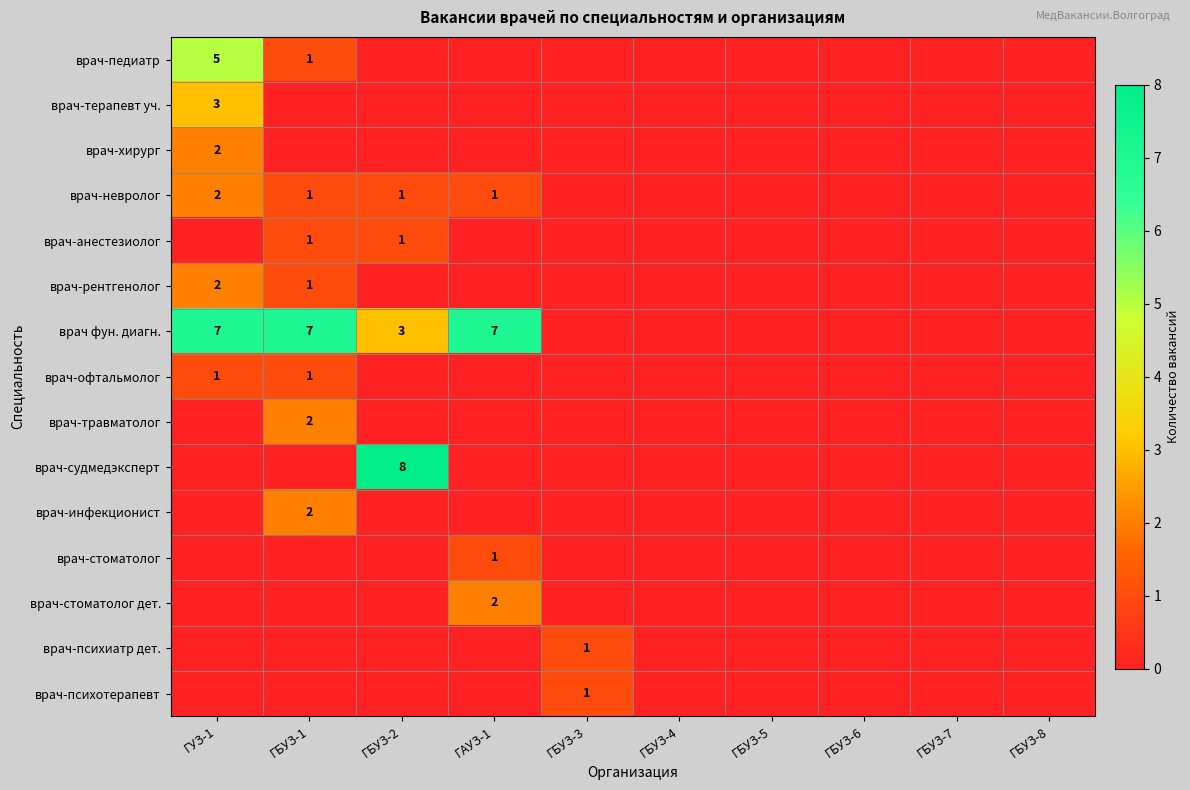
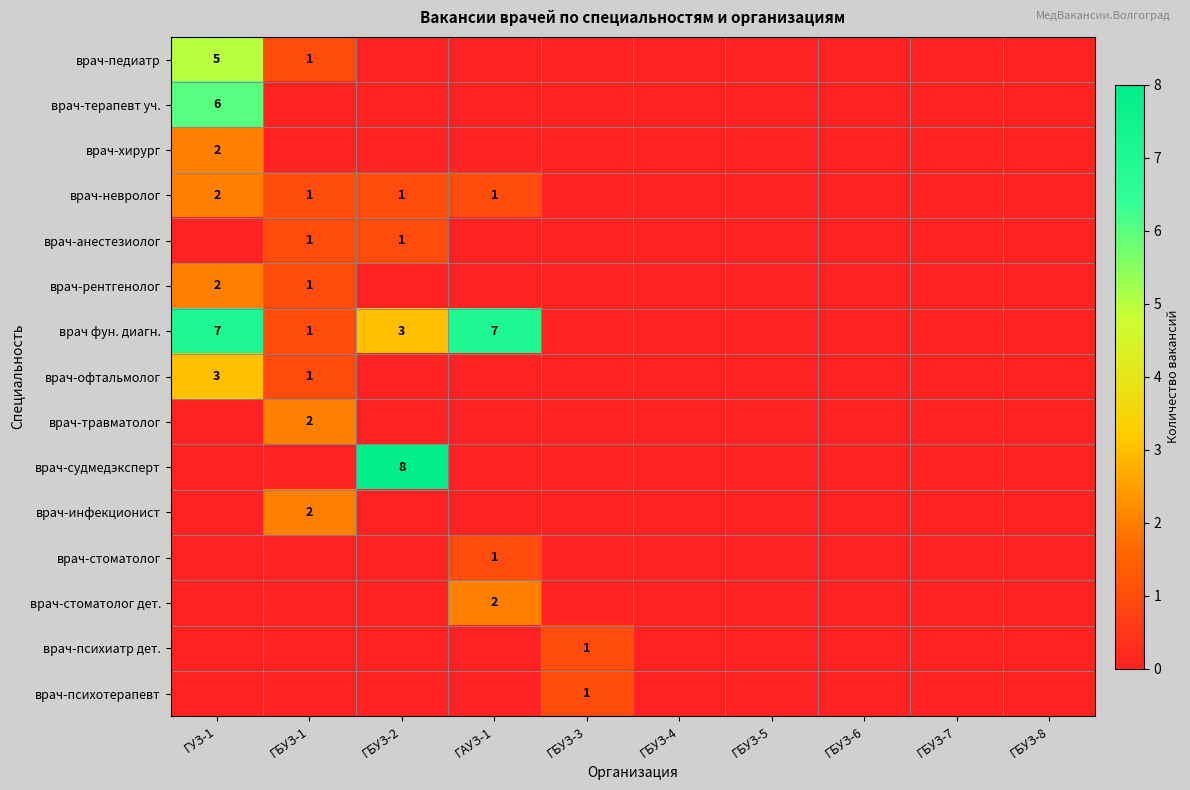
  {
    "врач-педиатр": {
      "ГУЗ-1": 5,
      "ГБУЗ-1": 1
    },
    "врач-терапевт уч.": {
-     "ГУЗ-1": 3
+     "ГУЗ-1": 6
    },
    "врач-хирург": {
      "ГУЗ-1": 2
    },
    "врач-невролог": {
      "ГУЗ-1": 2,
      "ГБУЗ-1": 1,
      "ГБУЗ-2": 1,
      "ГАУЗ-1": 1
    },
    "врач-анестезиолог": {
      "ГБУЗ-1": 1,
      "ГБУЗ-2": 1
    },
    "врач-рентгенолог": {
      "ГУЗ-1": 2,
      "ГБУЗ-1": 1
    },
    "врач фун. диагн.": {
      "ГУЗ-1": 7,
-     "ГБУЗ-1": 7,
+     "ГБУЗ-1": 1,
      "ГБУЗ-2": 3,
      "ГАУЗ-1": 7
    },
    "врач-офтальмолог": {
-     "ГУЗ-1": 1,
+     "ГУЗ-1": 3,
      "ГБУЗ-1": 1
    },
    "врач-травматолог": {
      "ГБУЗ-1": 2
    },
    "врач-судмедэксперт": {
      "ГБУЗ-2": 8
    },
    "врач-инфекционист": {
      "ГБУЗ-1": 2
    },
    "врач-стоматолог": {
      "ГАУЗ-1": 1
    },
    "врач-стоматолог дет.": {
      "ГАУЗ-1": 2
    },
    "врач-психиатр дет.": {
      "ГБУЗ-3": 1
    },
    "врач-психотерапевт": {
      "ГБУЗ-3": 1
    }
  }
